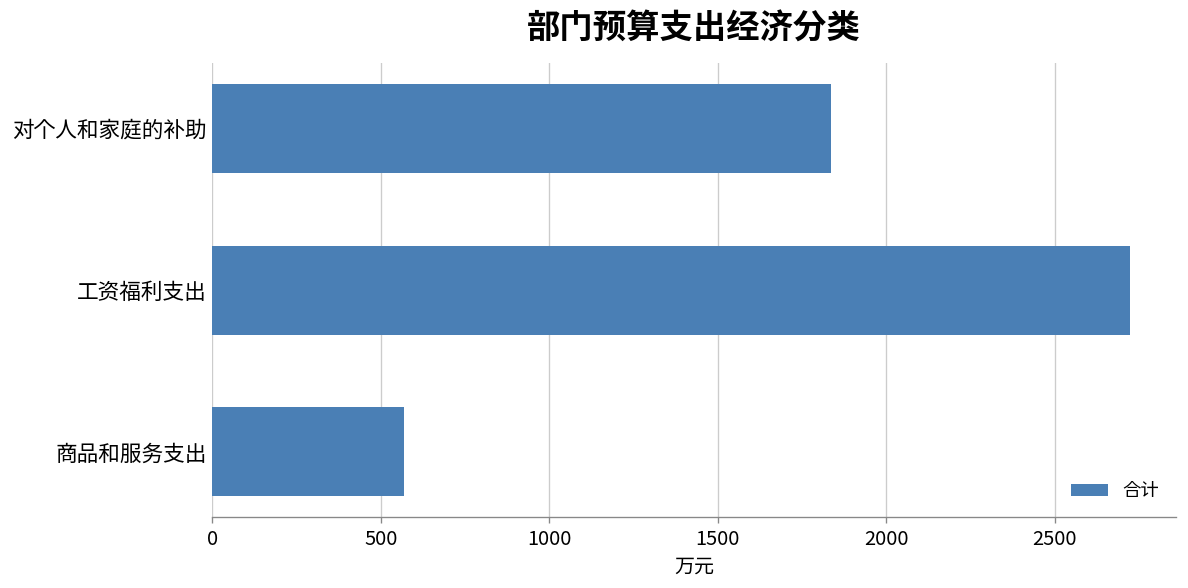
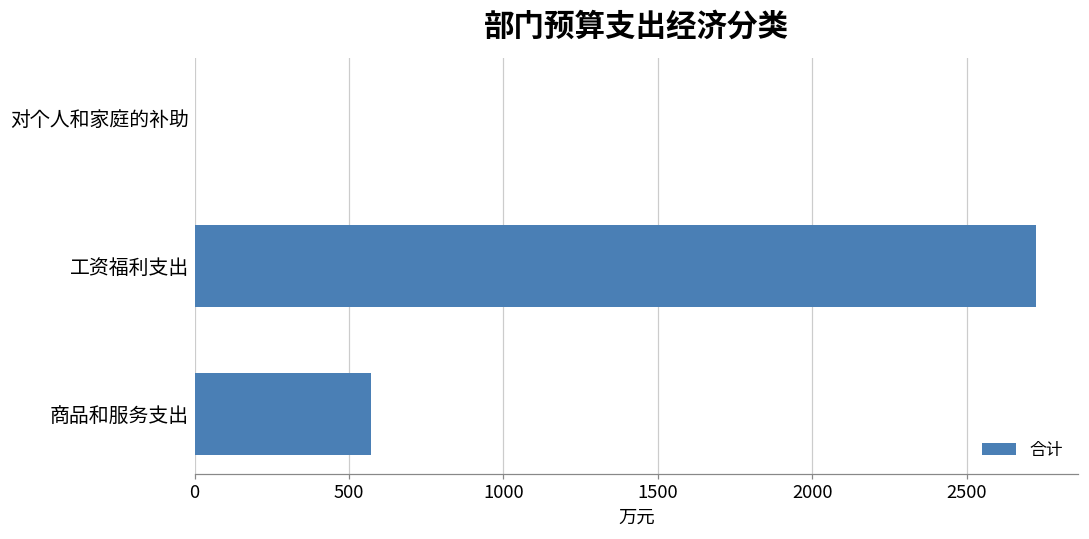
  {
-   "对个人和家庭的补助": 1840,
+   "对个人和家庭的补助": 0,
    "工资福利支出": 2720,
    "商品和服务支出": 570
  }
